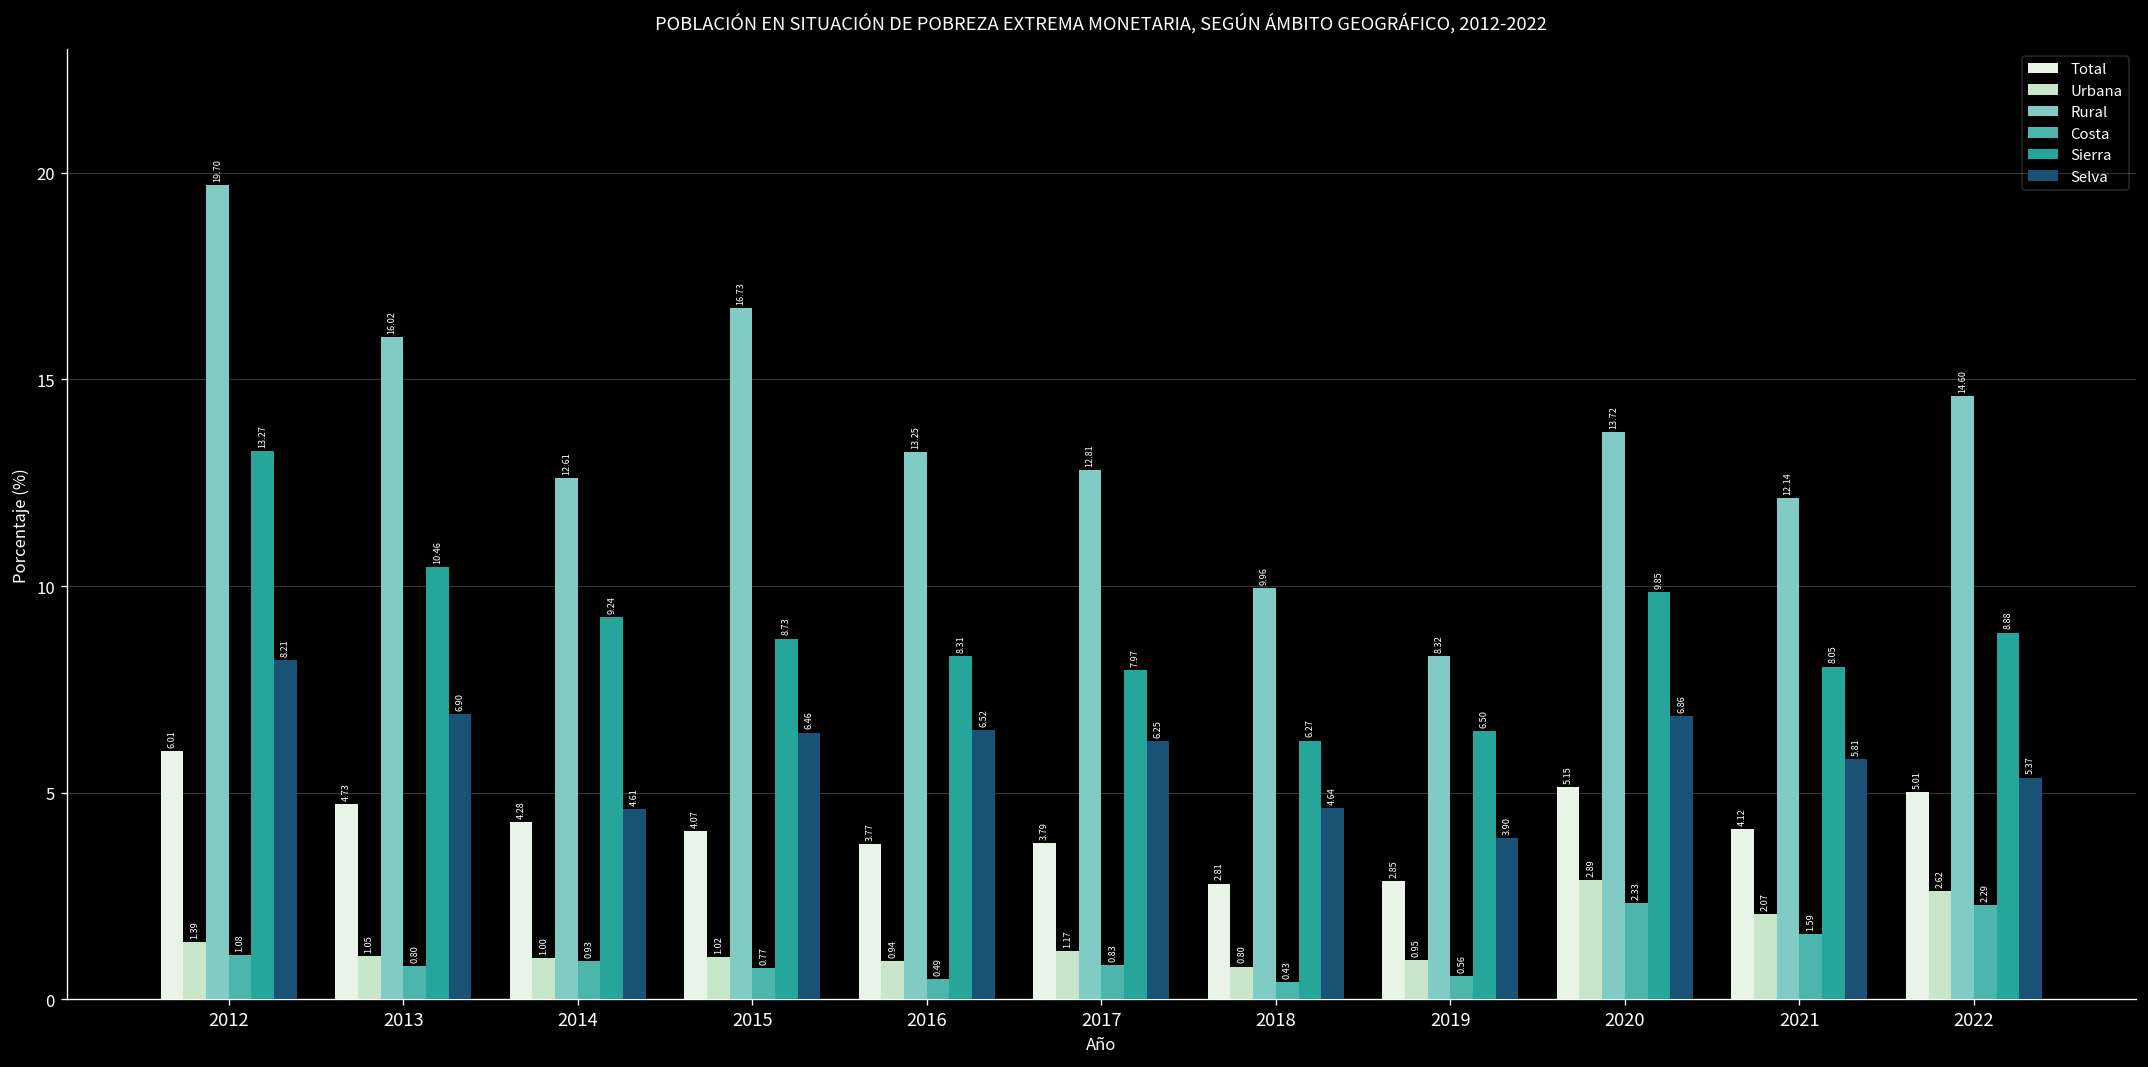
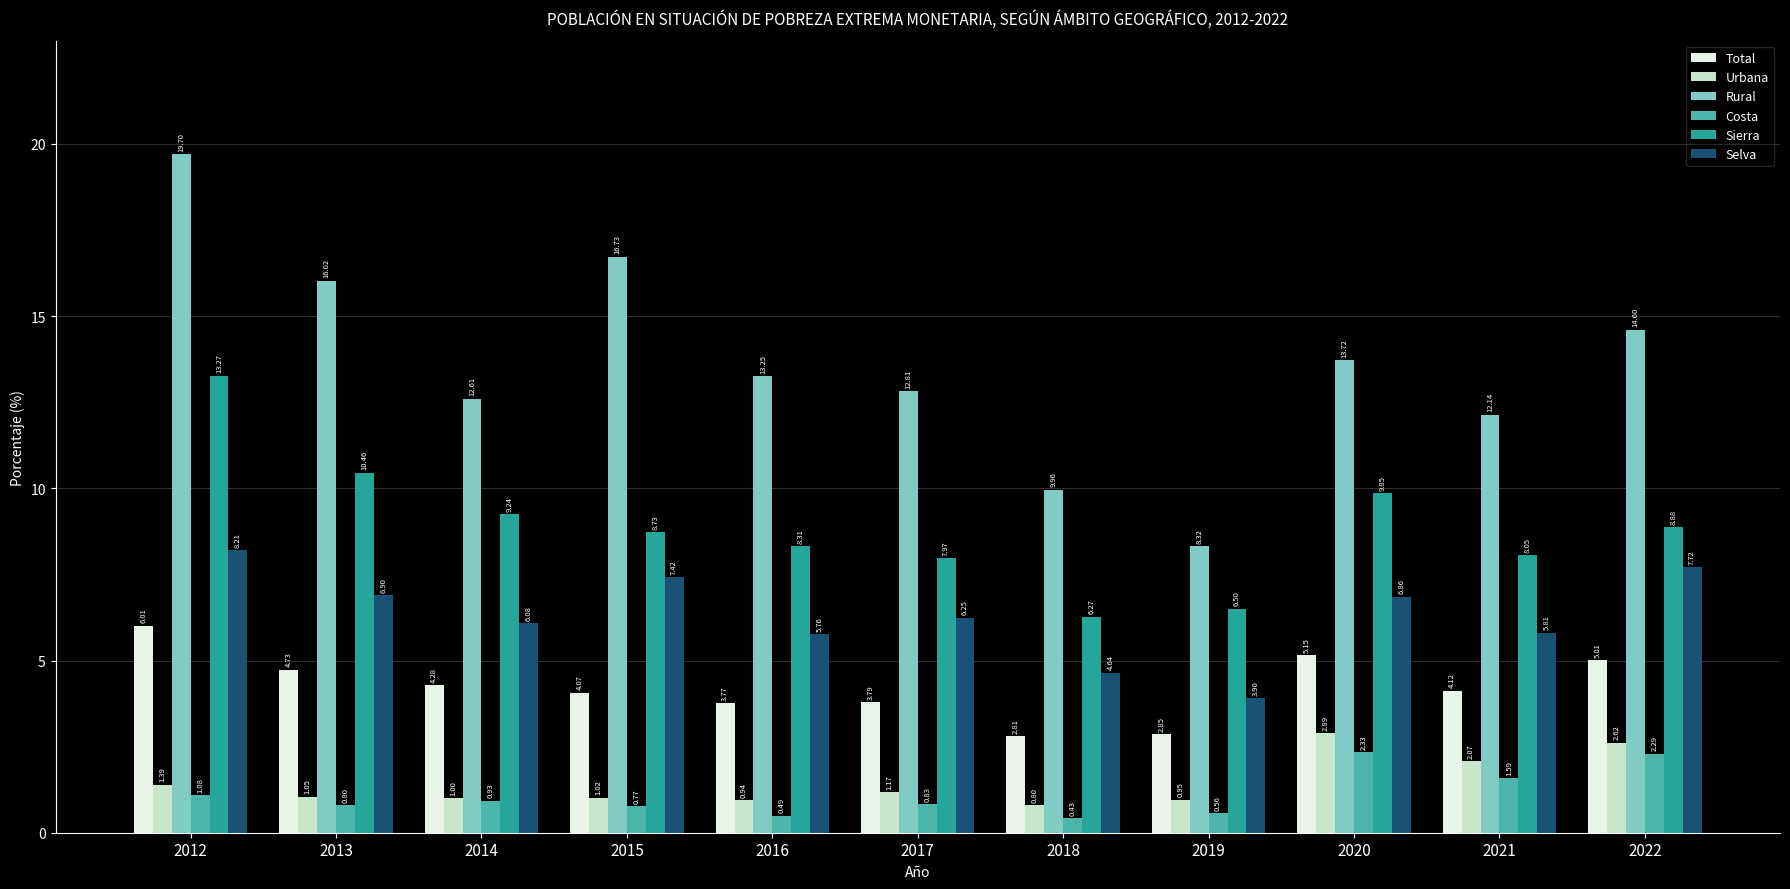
  {
    "Rural": {
      "2012": 19.70,
      "2013": 16.02,
      "2014": 12.61,
      "2015": 16.73,
      "2016": 13.25,
      "2017": 12.81,
      "2018": 9.96,
      "2019": 8.32,
      "2020": 13.72,
      "2021": 12.14,
      "2022": 14.60
    },
    "Selva": {
      "2012": 8.21,
      "2013": 6.90,
-     "2014": 4.61,
-     "2015": 6.46,
-     "2016": 6.52,
+     "2014": 6.08,
+     "2015": 7.42,
+     "2016": 5.76,
      "2017": 6.25,
      "2018": 4.64,
      "2019": 3.90,
      "2020": 6.86,
      "2021": 5.81,
-     "2022": 5.37
+     "2022": 7.72
    }
  }
